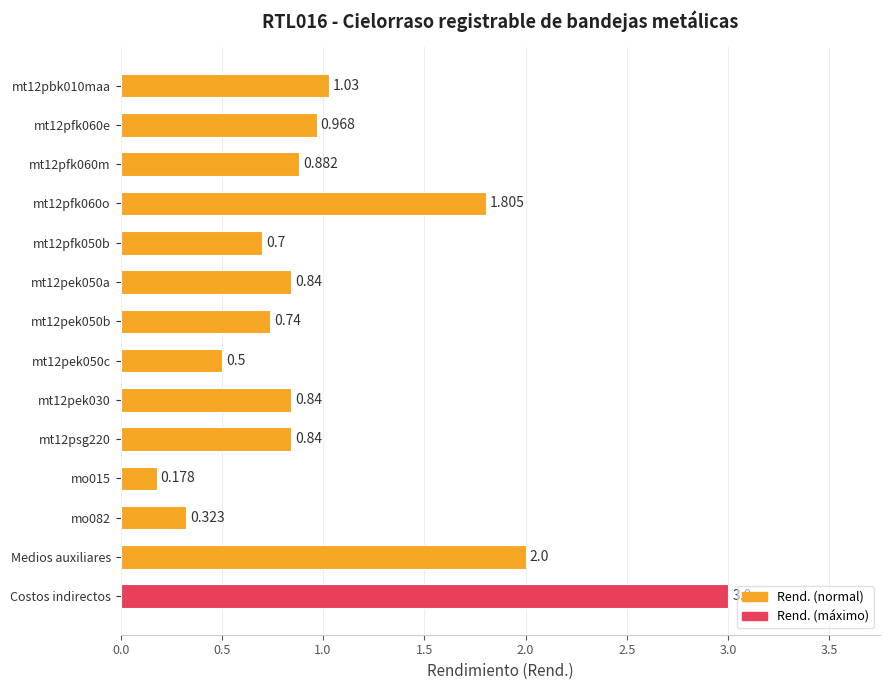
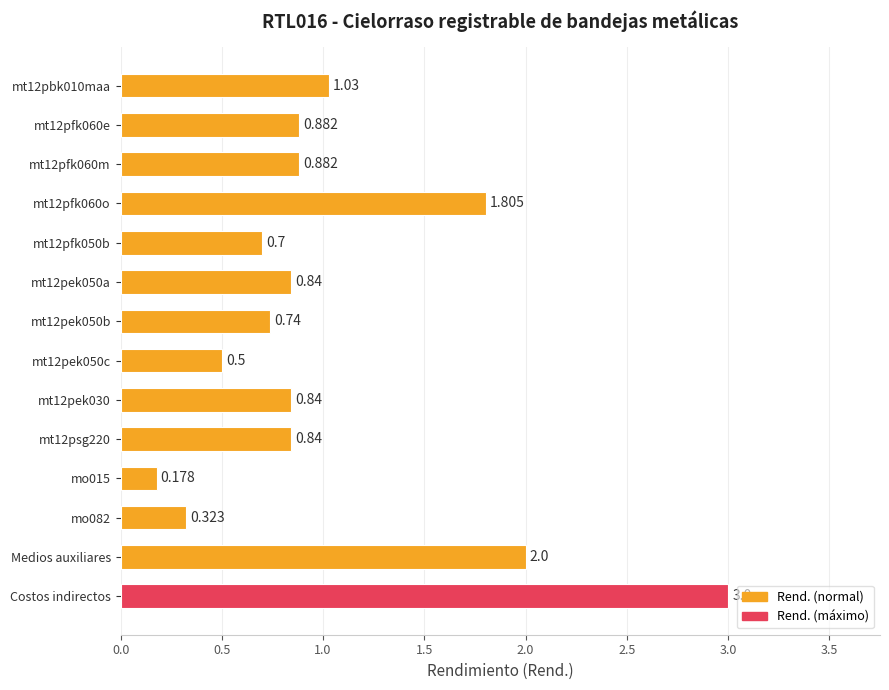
  {
    "mt12pbk010maa": 1.03,
-   "mt12pfk060e": 0.968,
+   "mt12pfk060e": 0.882,
    "mt12pfk060m": 0.882,
    "mt12pfk060o": 1.805,
    "mt12pfk050b": 0.7,
    "mt12pek050a": 0.84,
    "mt12pek050b": 0.74,
    "mt12pek050c": 0.5,
    "mt12pek030": 0.84,
    "mt12psg220": 0.84,
    "mo015": 0.178,
    "mo082": 0.323,
    "Medios auxiliares": 2.0
  }
